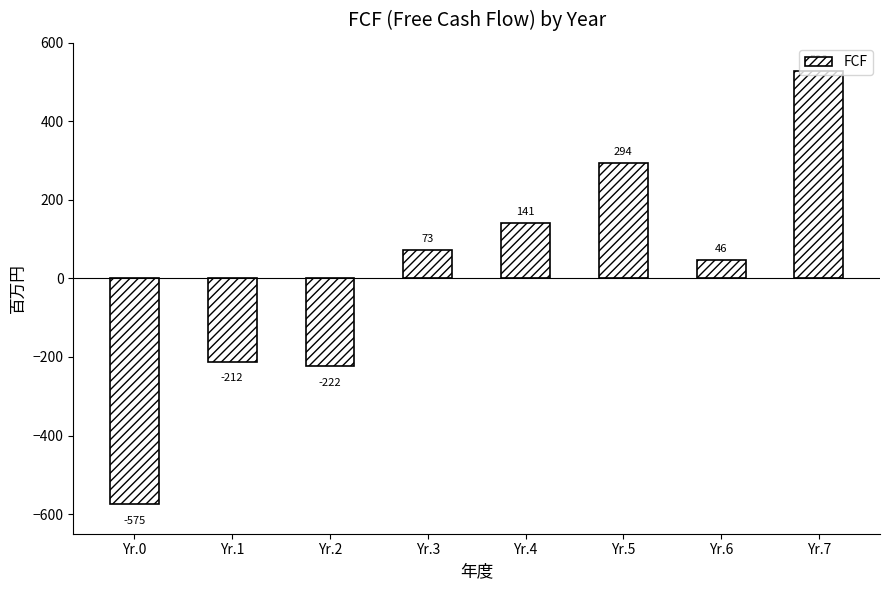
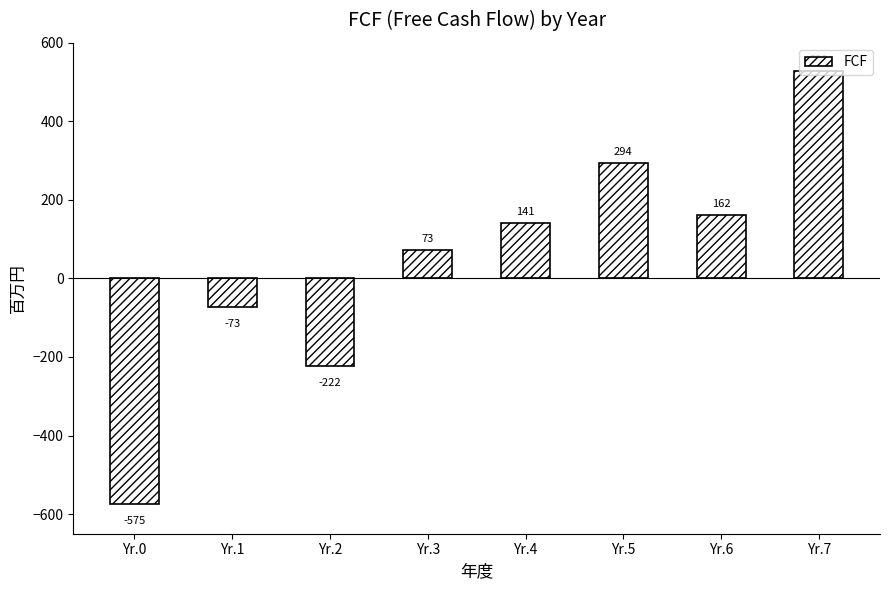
  {
    "Yr.0": -575,
-   "Yr.1": -212,
+   "Yr.1": -73,
    "Yr.2": -222,
    "Yr.3": 73,
    "Yr.4": 141,
    "Yr.5": 294,
-   "Yr.6": 46
+   "Yr.6": 162
  }
